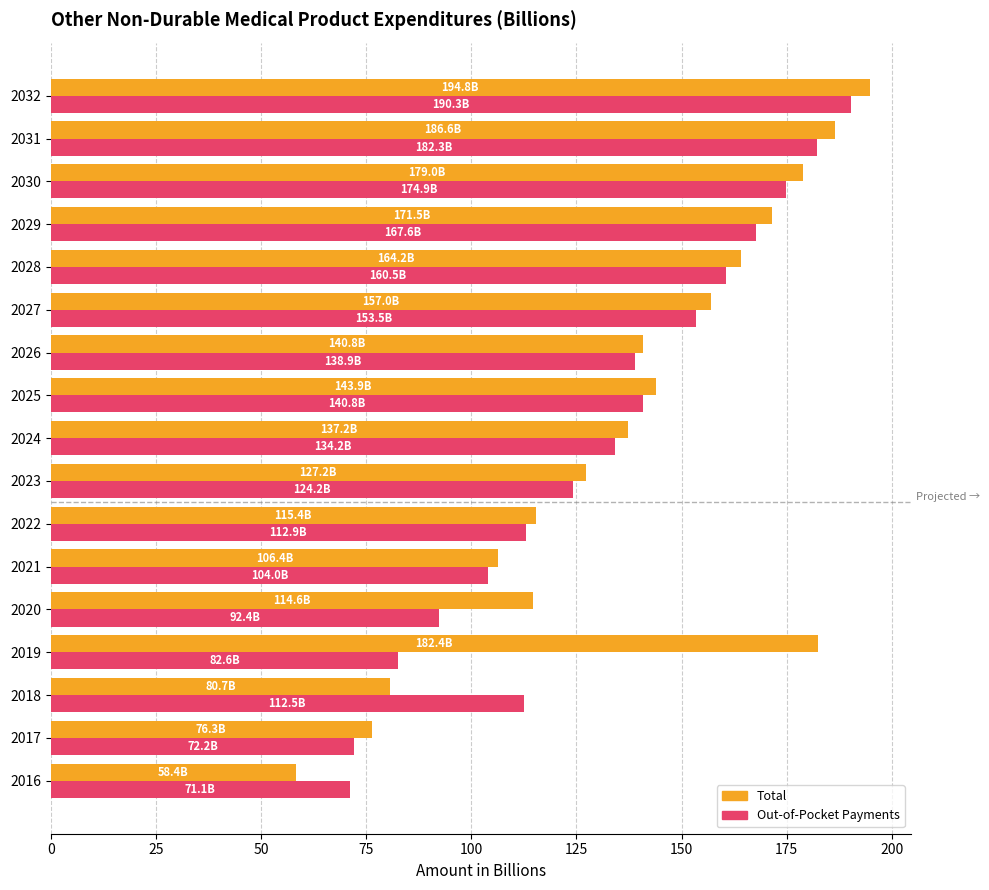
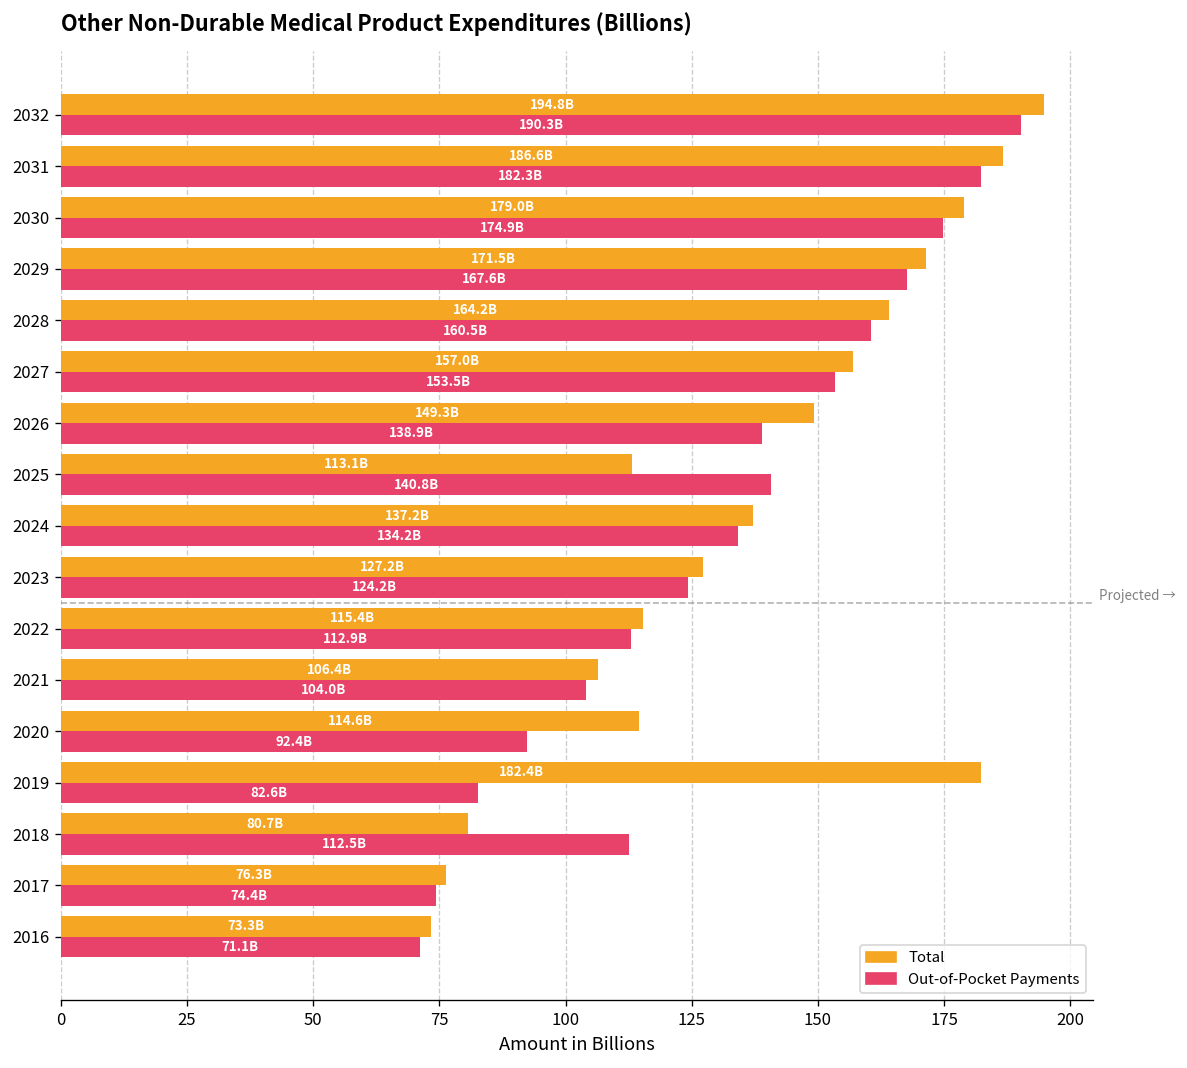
  {
    "Total": {
      "2032": "194.8B",
      "2031": "186.6B",
      "2030": "179.0B",
      "2029": "171.5B",
      "2028": "164.2B",
      "2027": "157.0B",
-     "2026": "140.8B",
-     "2025": "143.9B",
+     "2026": "149.3B",
+     "2025": "113.1B",
      "2024": "137.2B",
      "2023": "127.2B",
      "2022": "115.4B",
      "2021": "106.4B",
      "2020": "114.6B",
      "2019": "182.4B",
      "2018": "80.7B",
      "2017": "76.3B",
-     "2016": "58.4B"
+     "2016": "73.3B"
    },
    "Out-of-Pocket Payments": {
      "2032": "190.3B",
      "2031": "182.3B",
      "2030": "174.9B",
      "2029": "167.6B",
      "2028": "160.5B",
      "2027": "153.5B",
      "2026": "138.9B",
      "2025": "140.8B",
      "2024": "134.2B",
      "2023": "124.2B",
      "2022": "112.9B",
      "2021": "104.0B",
      "2020": "92.4B",
      "2019": "82.6B",
      "2018": "112.5B",
-     "2017": "72.2B",
+     "2017": "74.4B",
      "2016": "71.1B"
    }
  }
